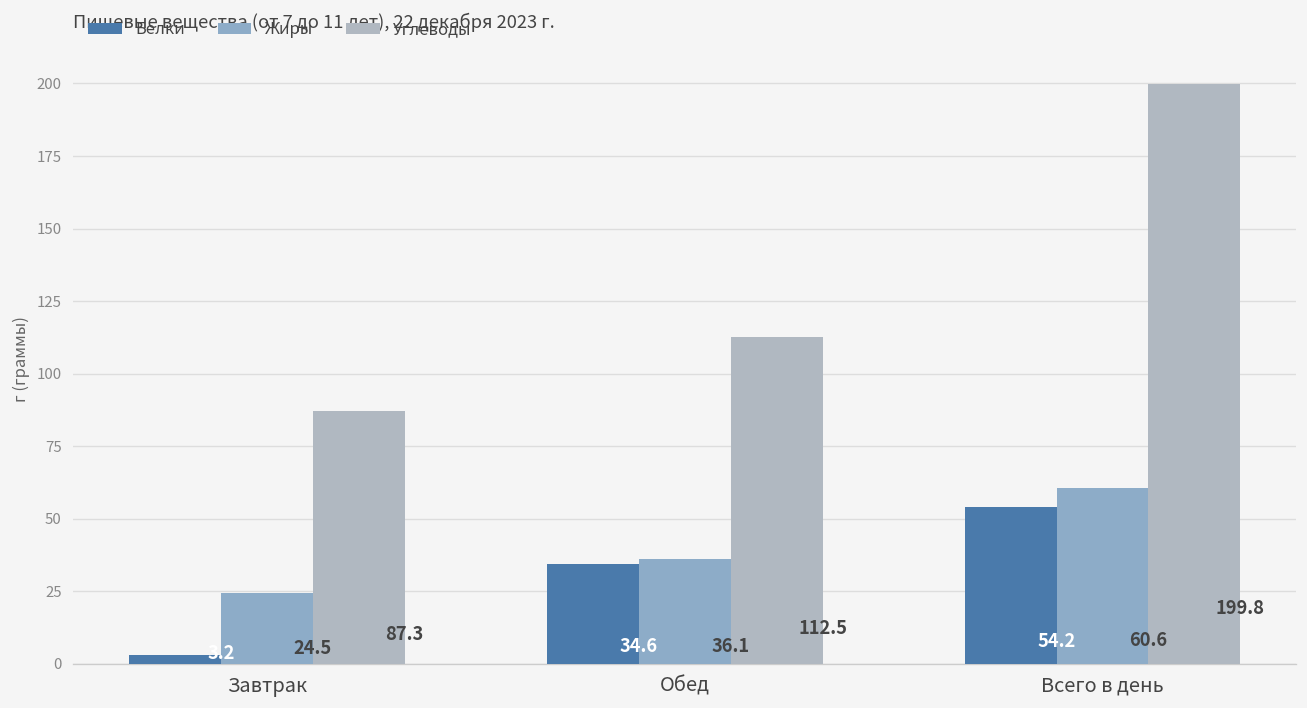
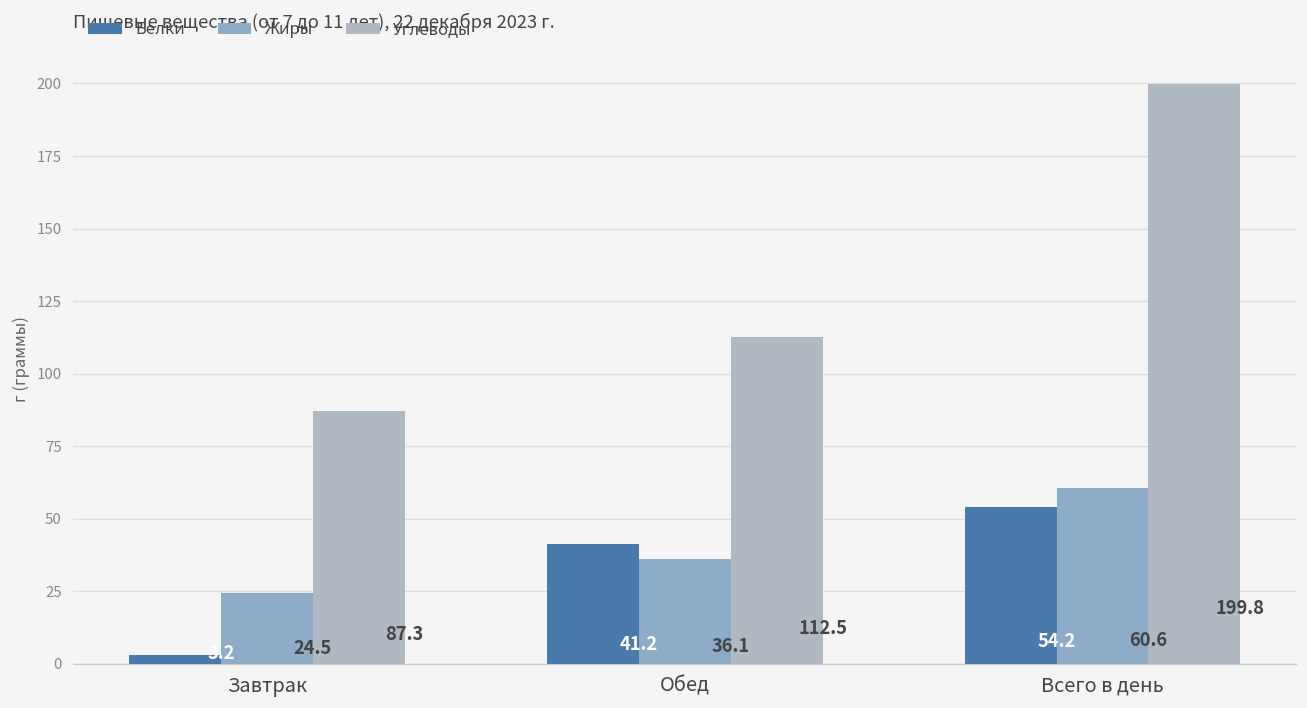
  {
    "Белки": {
-     "Обед": 34.6,
+     "Обед": 41.2,
      "Всего в день": 54.2
    }
  }
